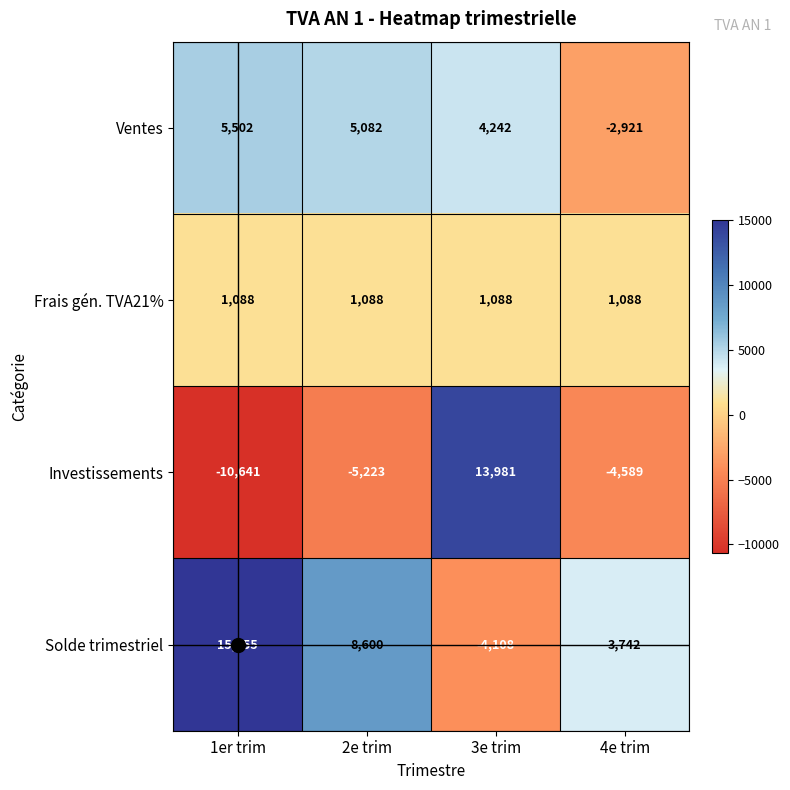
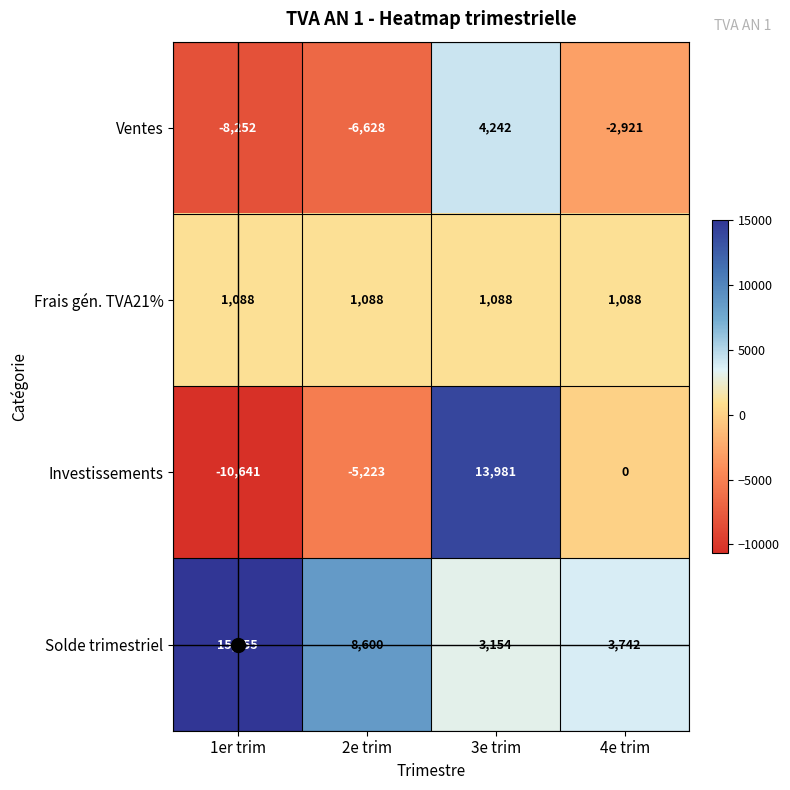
  {
    "Ventes": {
-     "1er trim": "5,502",
-     "2e trim": "5,082",
+     "1er trim": "-8,252",
+     "2e trim": "-6,628",
      "3e trim": "4,242",
      "4e trim": "-2,921"
    },
    "Frais gén. TVA21%": {
      "1er trim": "1,088",
      "2e trim": "1,088",
      "3e trim": "1,088",
      "4e trim": "1,088"
    },
    "Investissements": {
      "1er trim": "-10,641",
      "2e trim": "-5,223",
      "3e trim": "13,981",
-     "4e trim": "-4,589"
+     "4e trim": "0"
    },
    "Solde trimestriel": {
      "2e trim": "8,600",
-     "3e trim": "-4,108",
+     "3e trim": "3,154",
      "4e trim": "3,742"
    }
  }
